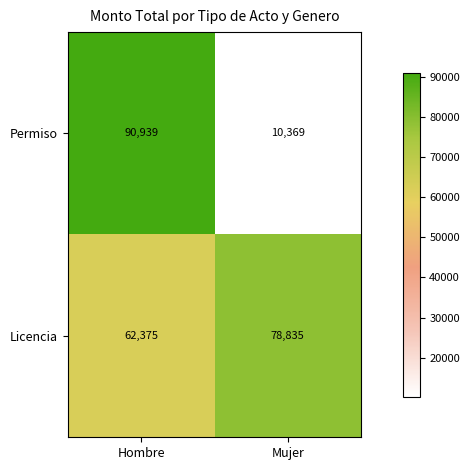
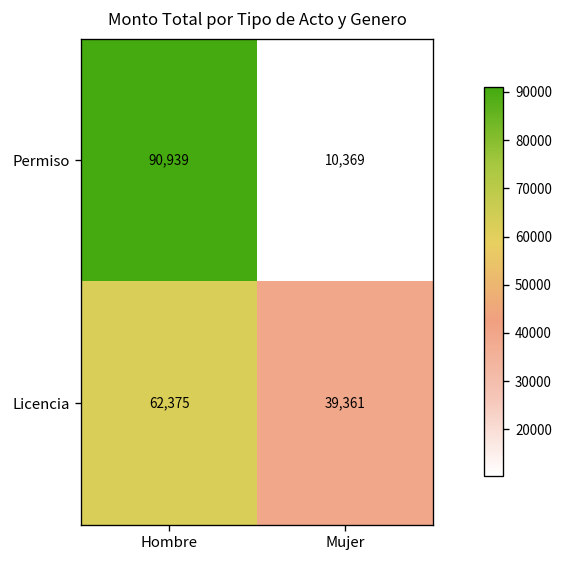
  {
    "Permiso": {
      "Hombre": "90,939",
      "Mujer": "10,369"
    },
    "Licencia": {
      "Hombre": "62,375",
-     "Mujer": "78,835"
+     "Mujer": "39,361"
    }
  }
